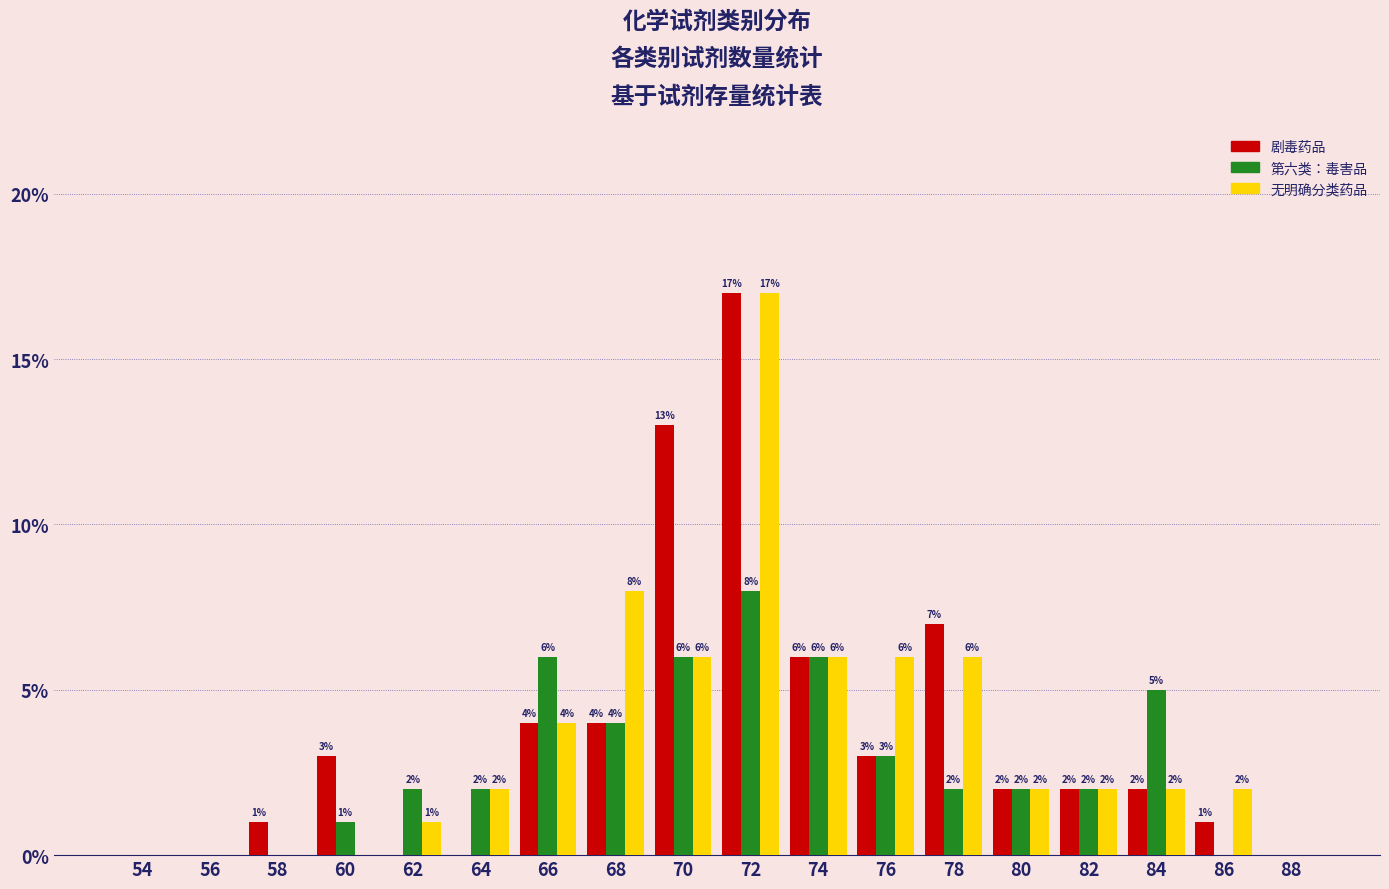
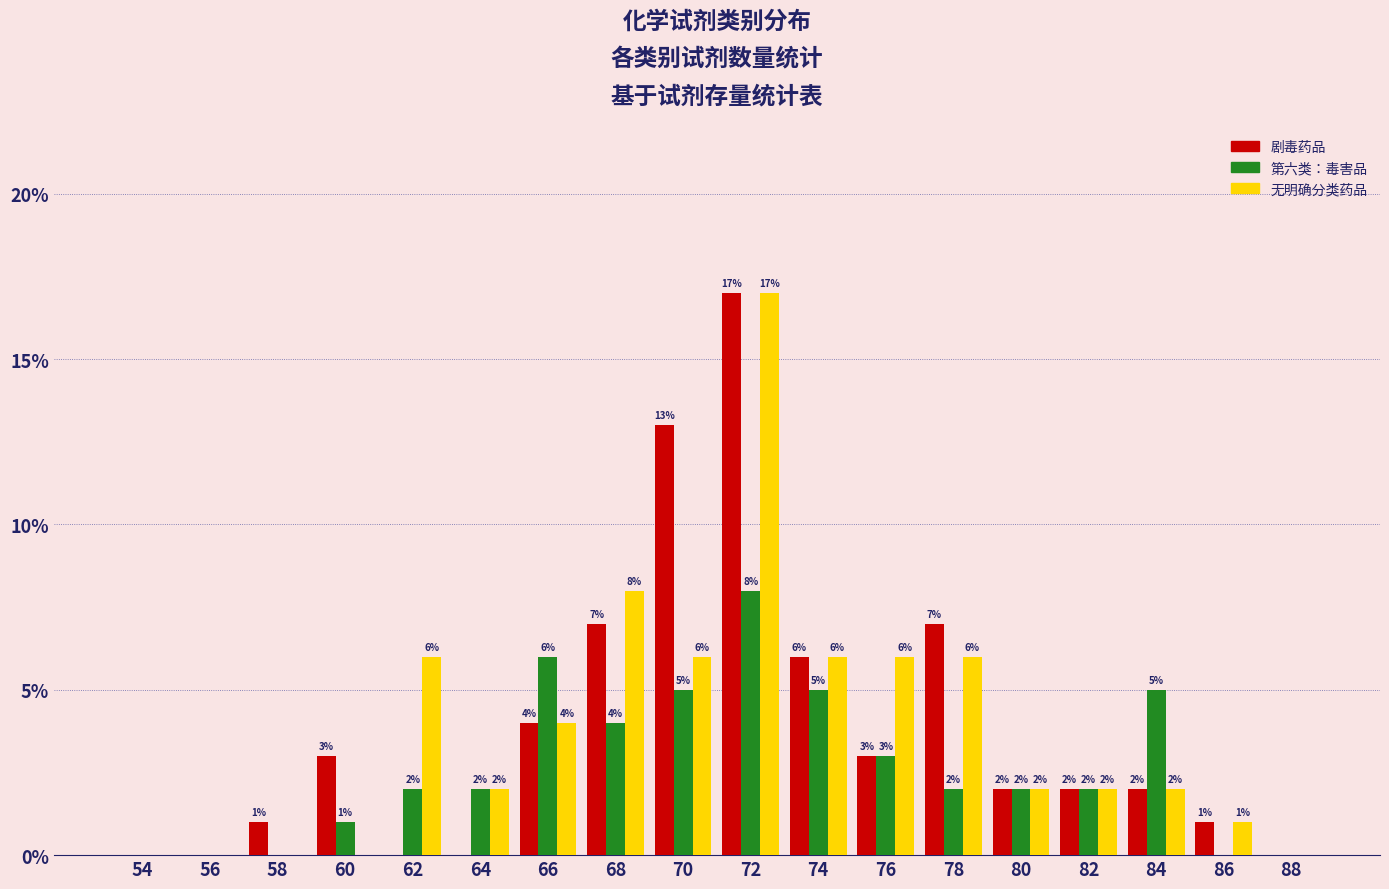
  {
    "剧毒药品": {
      "58": "1%",
      "60": "3%",
      "66": "4%",
-     "68": "4%",
+     "68": "7%",
      "70": "13%",
      "72": "17%",
      "74": "6%",
      "76": "3%",
      "78": "7%",
      "80": "2%",
      "82": "2%",
      "84": "2%",
      "86": "1%"
    },
    "第六类：毒害品": {
      "60": "1%",
      "62": "2%",
      "64": "2%",
      "66": "6%",
      "68": "4%",
-     "70": "6%",
+     "70": "5%",
      "72": "8%",
-     "74": "6%",
+     "74": "5%",
      "76": "3%",
      "78": "2%",
      "80": "2%",
      "82": "2%",
      "84": "5%"
    },
    "无明确分类药品": {
-     "62": "1%",
+     "62": "6%",
      "64": "2%",
      "66": "4%",
      "68": "8%",
      "70": "6%",
      "72": "17%",
      "74": "6%",
      "76": "6%",
      "78": "6%",
      "80": "2%",
      "82": "2%",
      "84": "2%",
-     "86": "2%"
+     "86": "1%"
    }
  }
